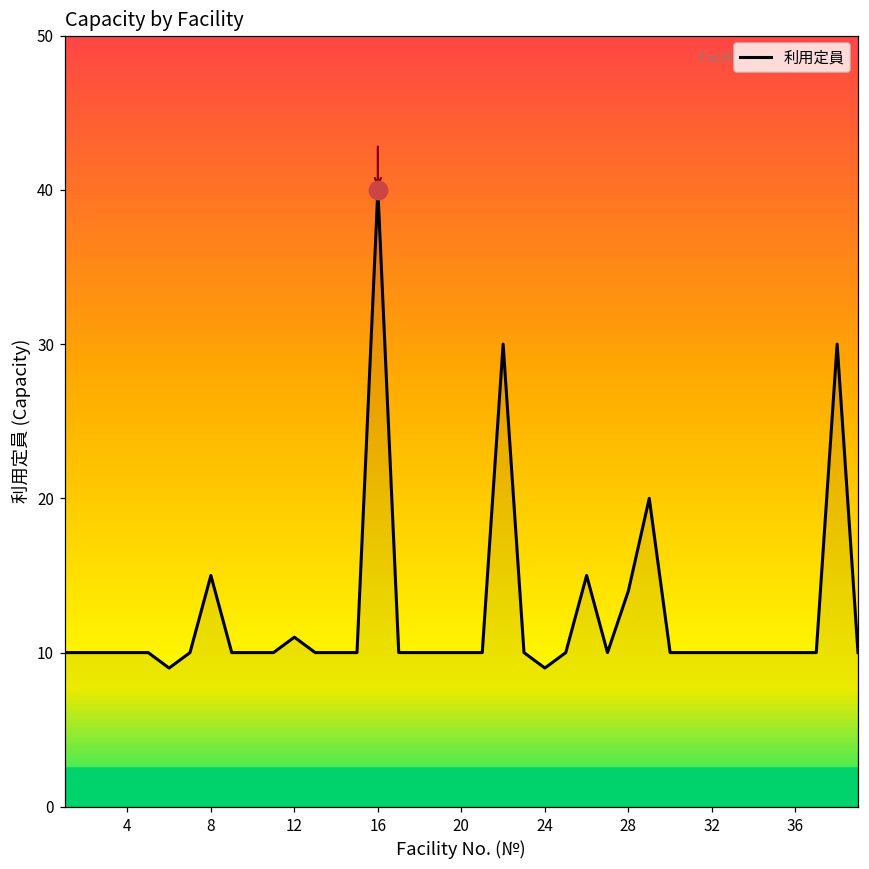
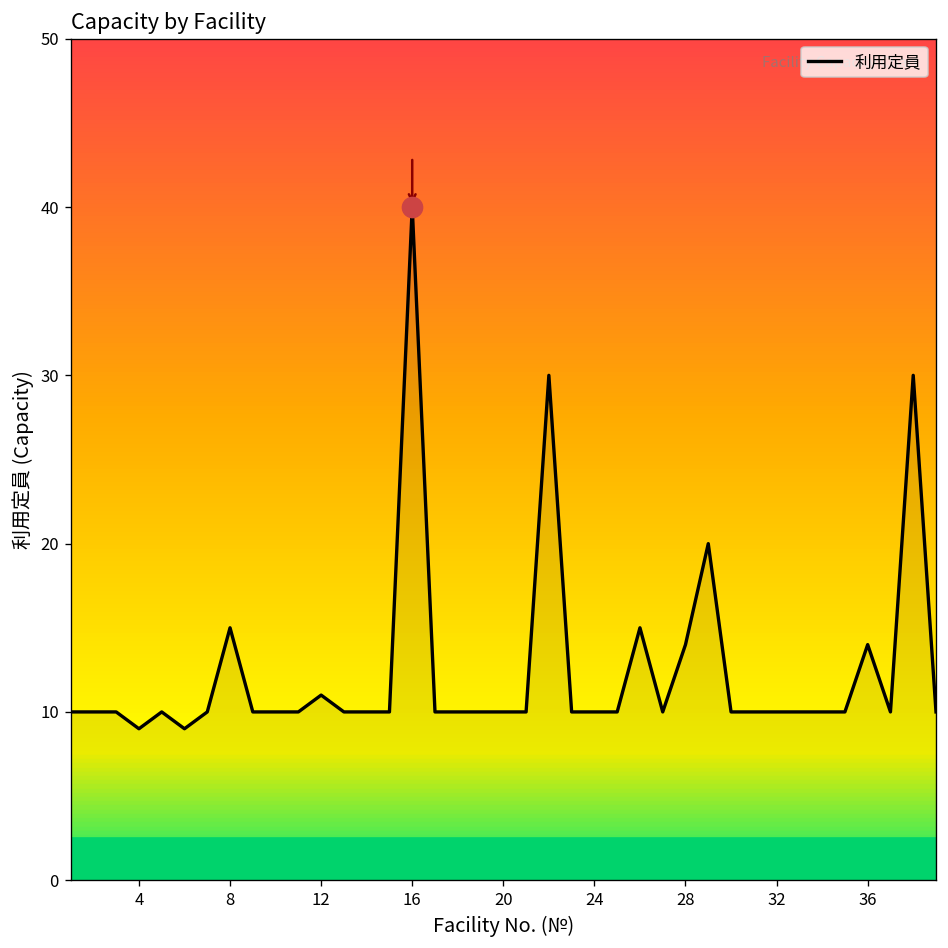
  {
    "利用定員": {
-     "4": 10,
+     "4": 9,
      "8": 15,
      "12": 11,
      "20": 10,
-     "24": 9,
+     "24": 10,
      "28": 14,
      "32": 10,
-     "36": 10
+     "36": 14
    }
  }
